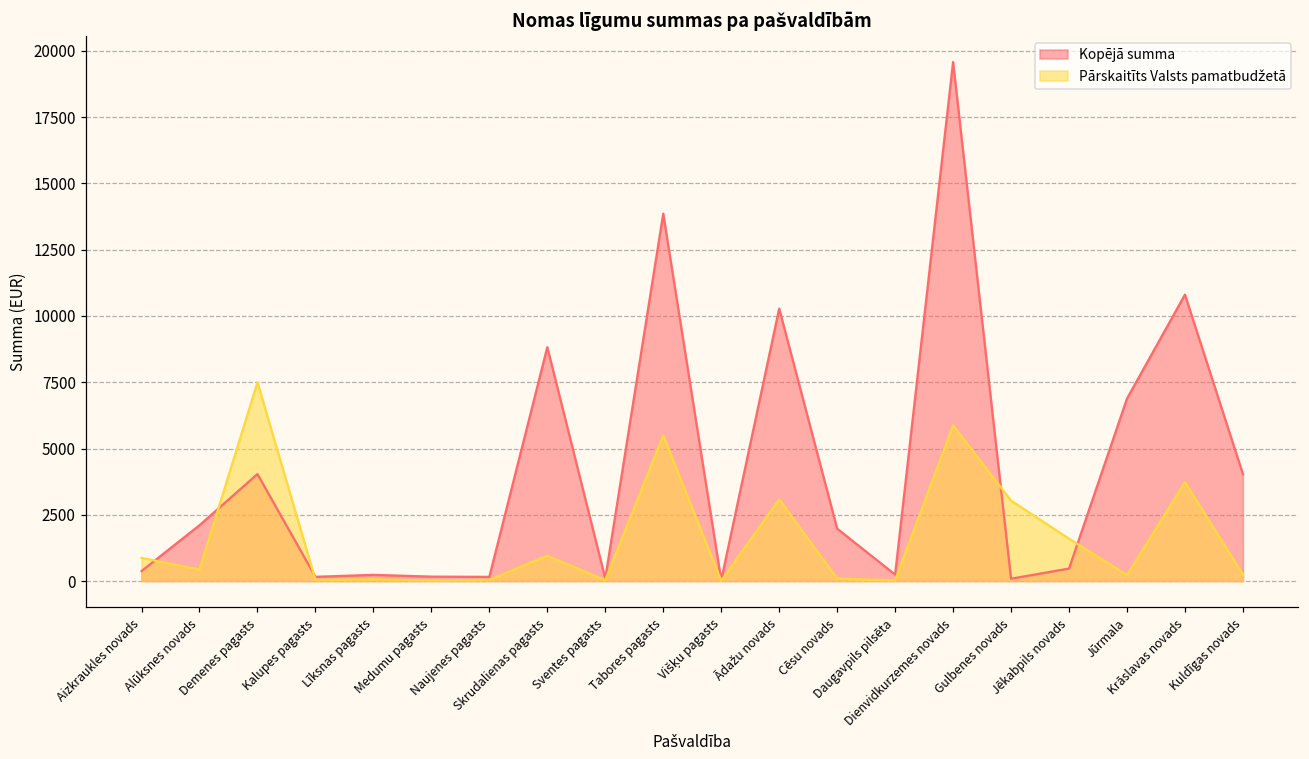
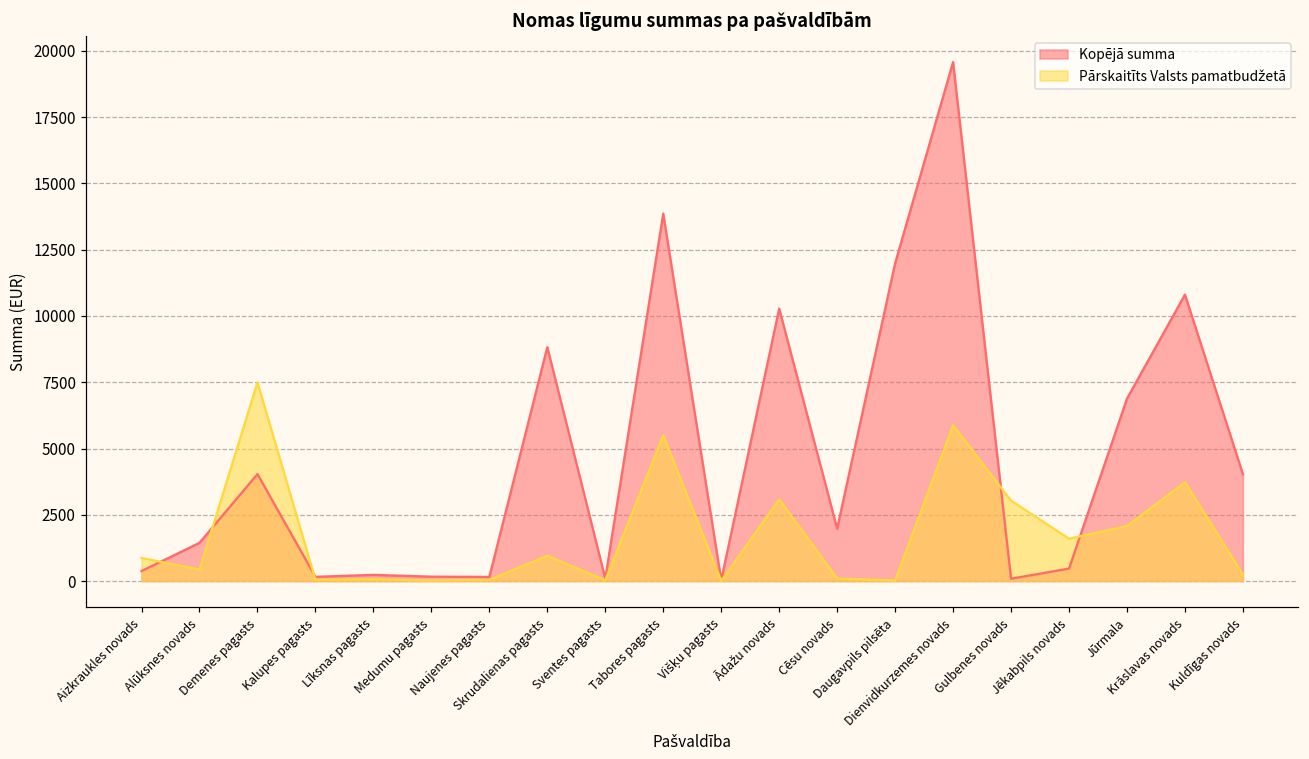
  {
    "Kopējā summa": {
      "Aizkraukles novads": 400,
-     "Alūksnes novads": 2100,
+     "Alūksnes novads": 1400,
      "Demenes pagasts": 4000,
      "Kalupes pagasts": 200,
      "Līksnas pagasts": 200,
      "Medumu pagasts": 200,
      "Naujenes pagasts": 200,
      "Skrudalienas pagasts": 8800,
      "Tabores pagasts": 13900,
      "Ādažu novads": 10300,
      "Cēsu novads": 2000,
-     "Daugavpils pilsēta": 200,
+     "Daugavpils pilsēta": 12000,
      "Dienvidkurzemes novads": 19600,
      "Gulbenes novads": 100,
      "Jēkabpils novads": 500,
      "Jūrmala": 6900,
      "Krāslavas novads": 10800,
      "Kuldīgas novads": 4000
    },
    "Pārskaitīts Valsts pamatbudžetā": {
      "Aizkraukles novads": 900,
      "Alūksnes novads": 400,
      "Demenes pagasts": 7500,
      "Kalupes pagasts": 0,
      "Līksnas pagasts": 100,
      "Medumu pagasts": 0,
      "Naujenes pagasts": 0,
      "Skrudalienas pagasts": 1000,
      "Tabores pagasts": 5500,
      "Ādažu novads": 3100,
      "Cēsu novads": 100,
      "Daugavpils pilsēta": 0,
      "Dienvidkurzemes novads": 5900,
      "Gulbenes novads": 3000,
      "Jēkabpils novads": 1600,
-     "Jūrmala": 200,
+     "Jūrmala": 2100,
      "Krāslavas novads": 3700,
      "Kuldīgas novads": 200
    }
  }
